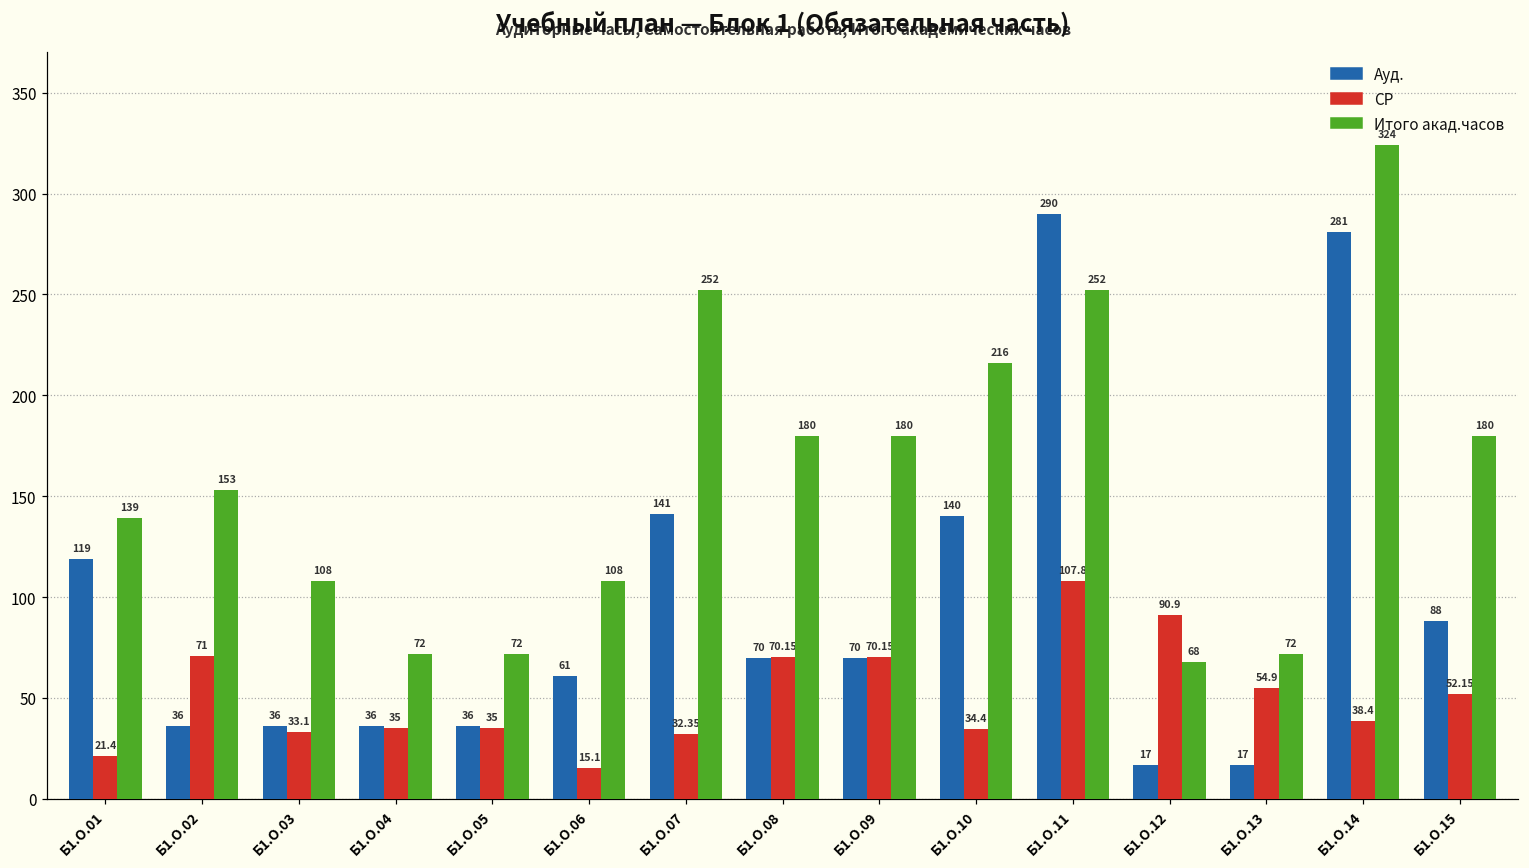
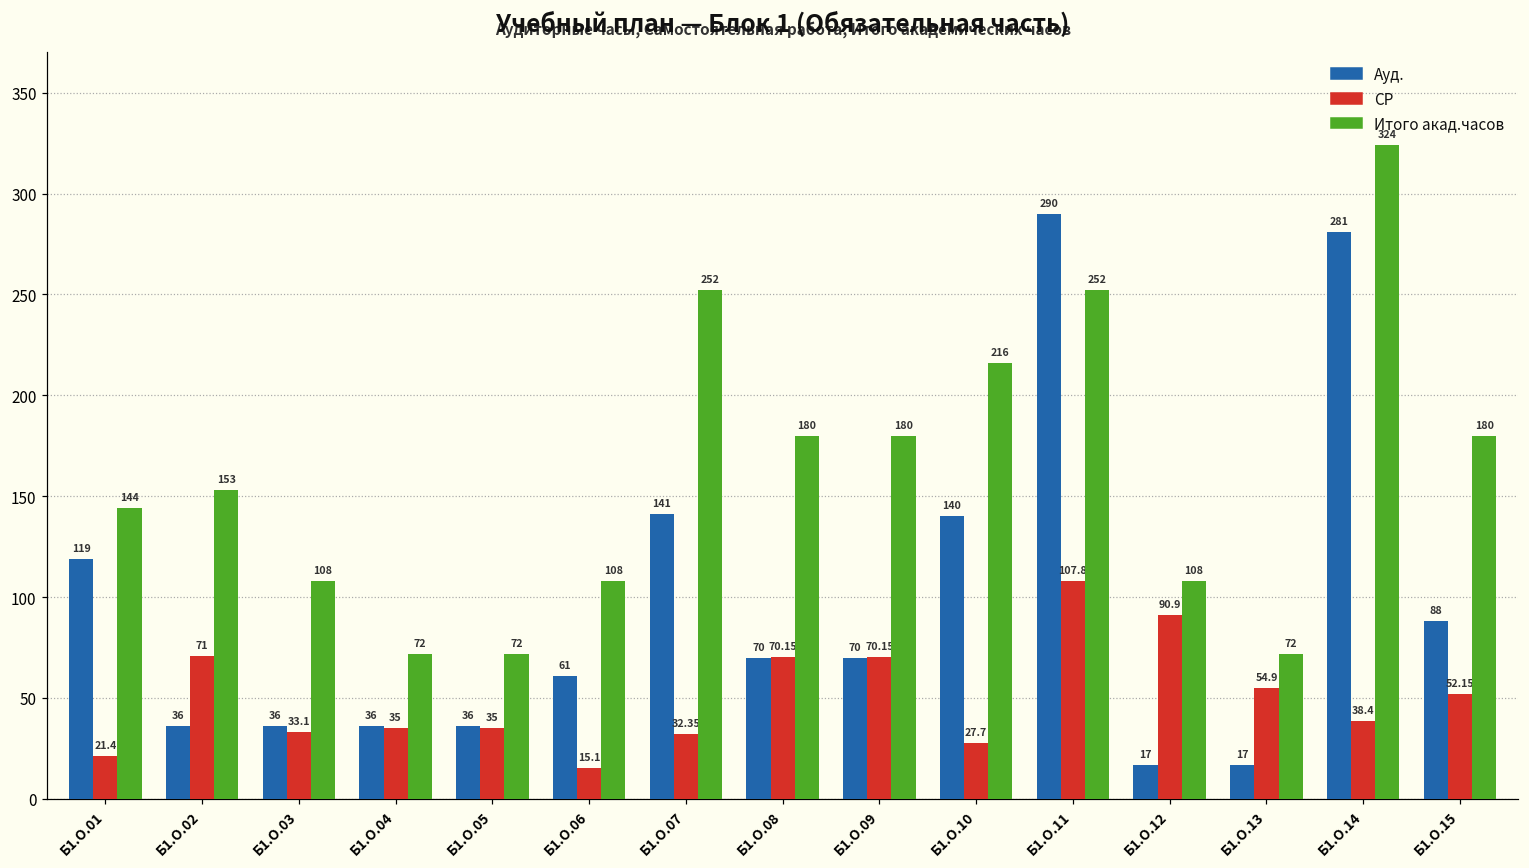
  {
    "Ауд.": {
      "Б1.О.01": 119,
      "Б1.О.02": 36,
      "Б1.О.03": 36,
      "Б1.О.04": 36,
      "Б1.О.05": 36,
      "Б1.О.06": 61,
      "Б1.О.07": 141,
      "Б1.О.08": 70,
      "Б1.О.09": 70,
      "Б1.О.10": 140,
      "Б1.О.11": 290,
      "Б1.О.12": 17,
      "Б1.О.13": 17,
      "Б1.О.14": 281,
      "Б1.О.15": 88
    },
    "СР": {
      "Б1.О.01": 21.4,
      "Б1.О.02": 71,
      "Б1.О.03": 33.1,
      "Б1.О.04": 35,
      "Б1.О.05": 35,
      "Б1.О.06": 15.1,
      "Б1.О.07": 32.35,
      "Б1.О.08": 70.15,
      "Б1.О.09": 70.15,
-     "Б1.О.10": 34.4,
+     "Б1.О.10": 27.7,
      "Б1.О.11": 107.8,
      "Б1.О.12": 90.9,
      "Б1.О.13": 54.9,
      "Б1.О.14": 38.4,
      "Б1.О.15": 52.15
    },
    "Итого акад.часов": {
-     "Б1.О.01": 139,
+     "Б1.О.01": 144,
      "Б1.О.02": 153,
      "Б1.О.03": 108,
      "Б1.О.04": 72,
      "Б1.О.05": 72,
      "Б1.О.06": 108,
      "Б1.О.07": 252,
      "Б1.О.08": 180,
      "Б1.О.09": 180,
      "Б1.О.10": 216,
      "Б1.О.11": 252,
-     "Б1.О.12": 68,
+     "Б1.О.12": 108,
      "Б1.О.13": 72,
      "Б1.О.14": 324,
      "Б1.О.15": 180
    }
  }
